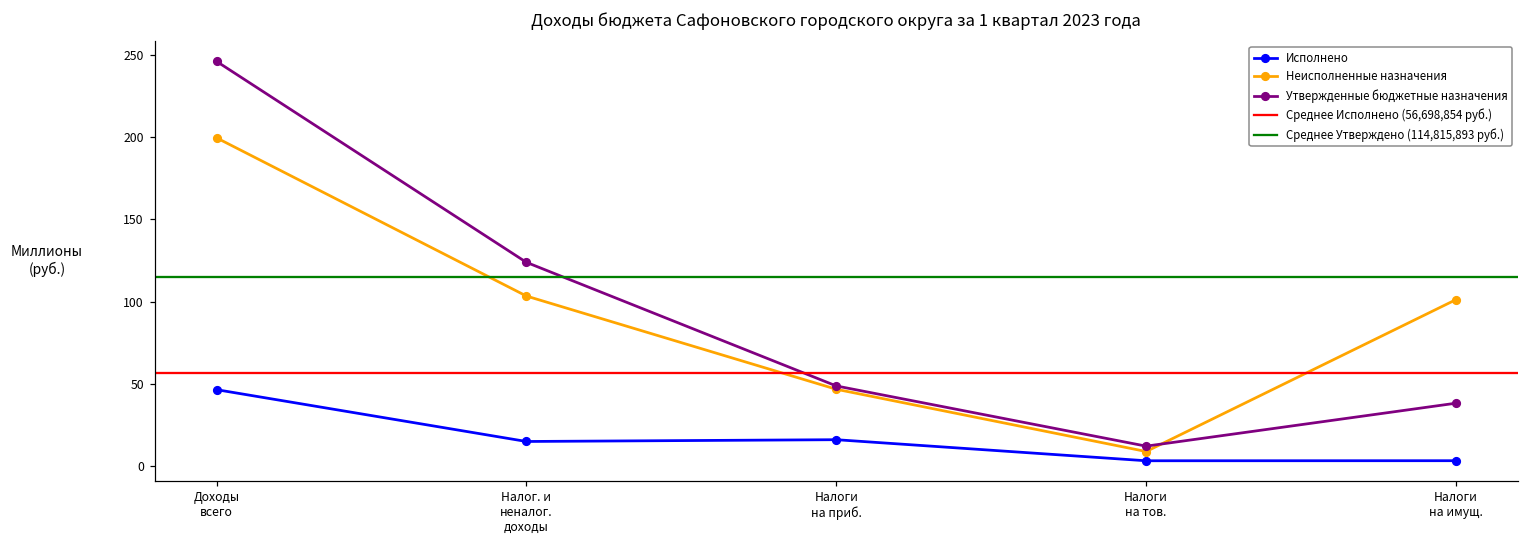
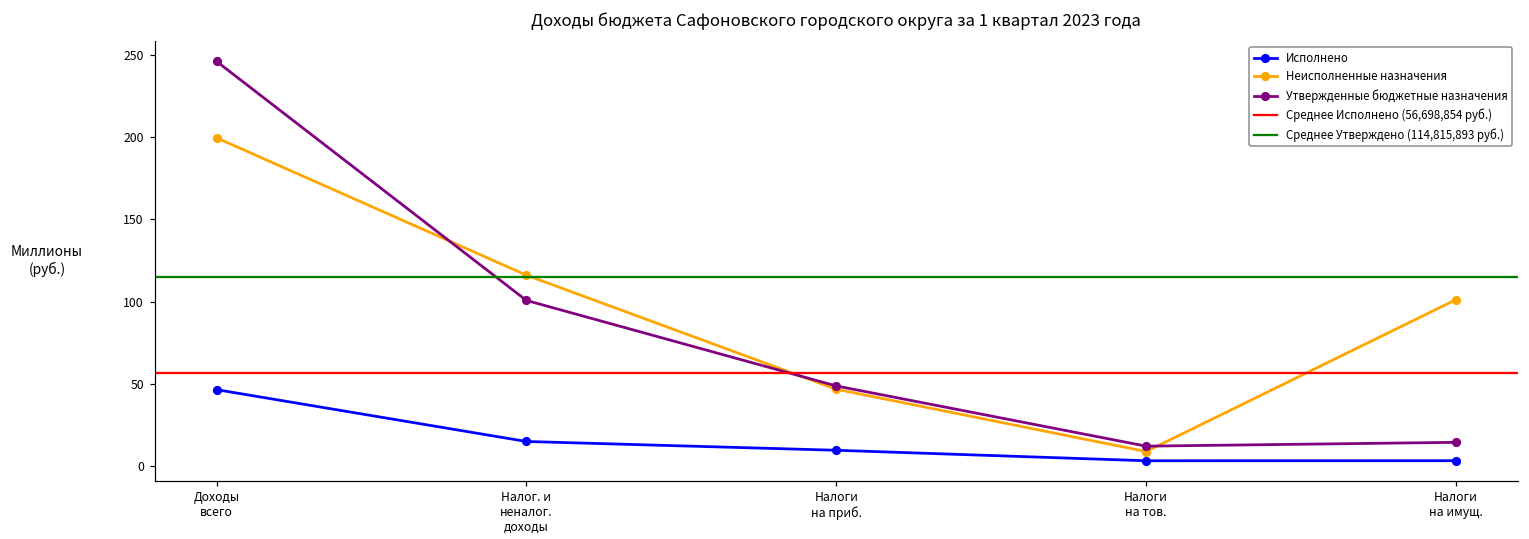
  {
    "Исполнено": {
      "Доходы всего": 46,
      "Налог. и неналог. доходы": 15,
-     "Налоги на приб.": 16,
+     "Налоги на приб.": 10,
      "Налоги на тов.": 3,
      "Налоги на имущ.": 3
    },
    "Неисполненные назначения": {
      "Доходы всего": 199,
-     "Налог. и неналог. доходы": 103,
+     "Налог. и неналог. доходы": 116,
      "Налоги на приб.": 47,
      "Налоги на тов.": 9,
      "Налоги на имущ.": 101
    },
    "Утвержденные бюджетные назначения": {
      "Доходы всего": 246,
-     "Налог. и неналог. доходы": 124,
+     "Налог. и неналог. доходы": 101,
      "Налоги на приб.": 49,
      "Налоги на тов.": 12,
-     "Налоги на имущ.": 38
+     "Налоги на имущ.": 14
    }
  }
